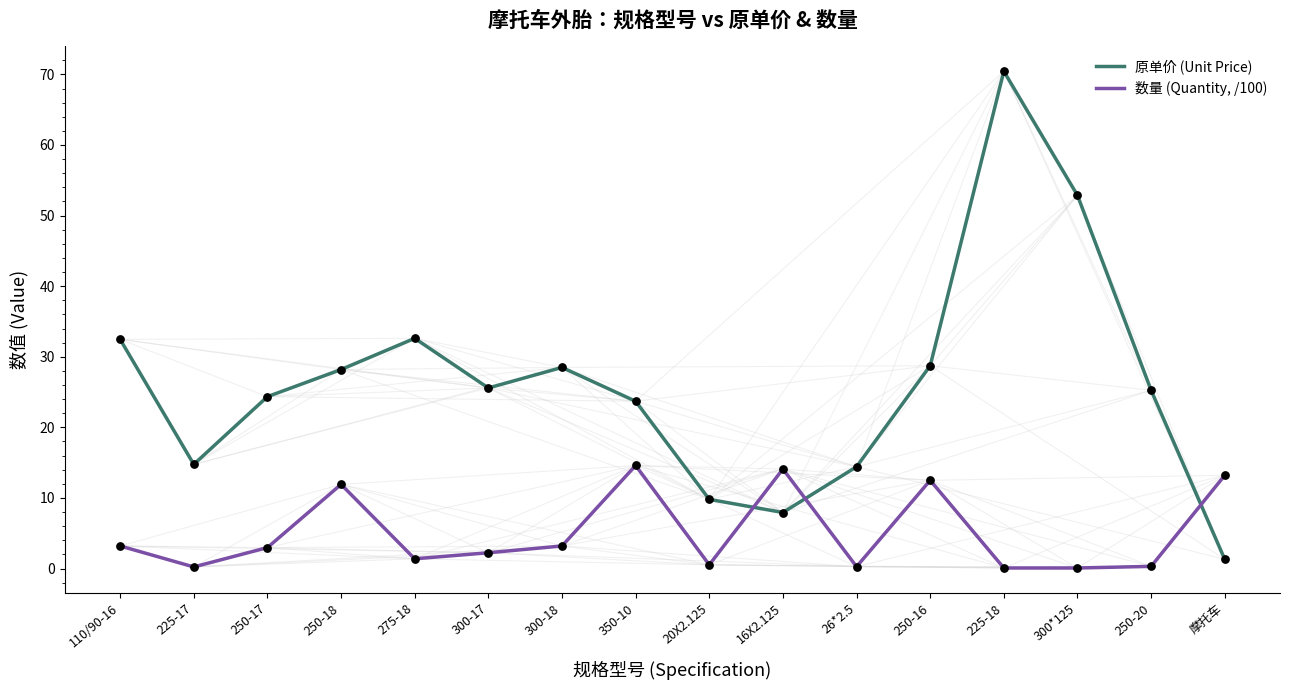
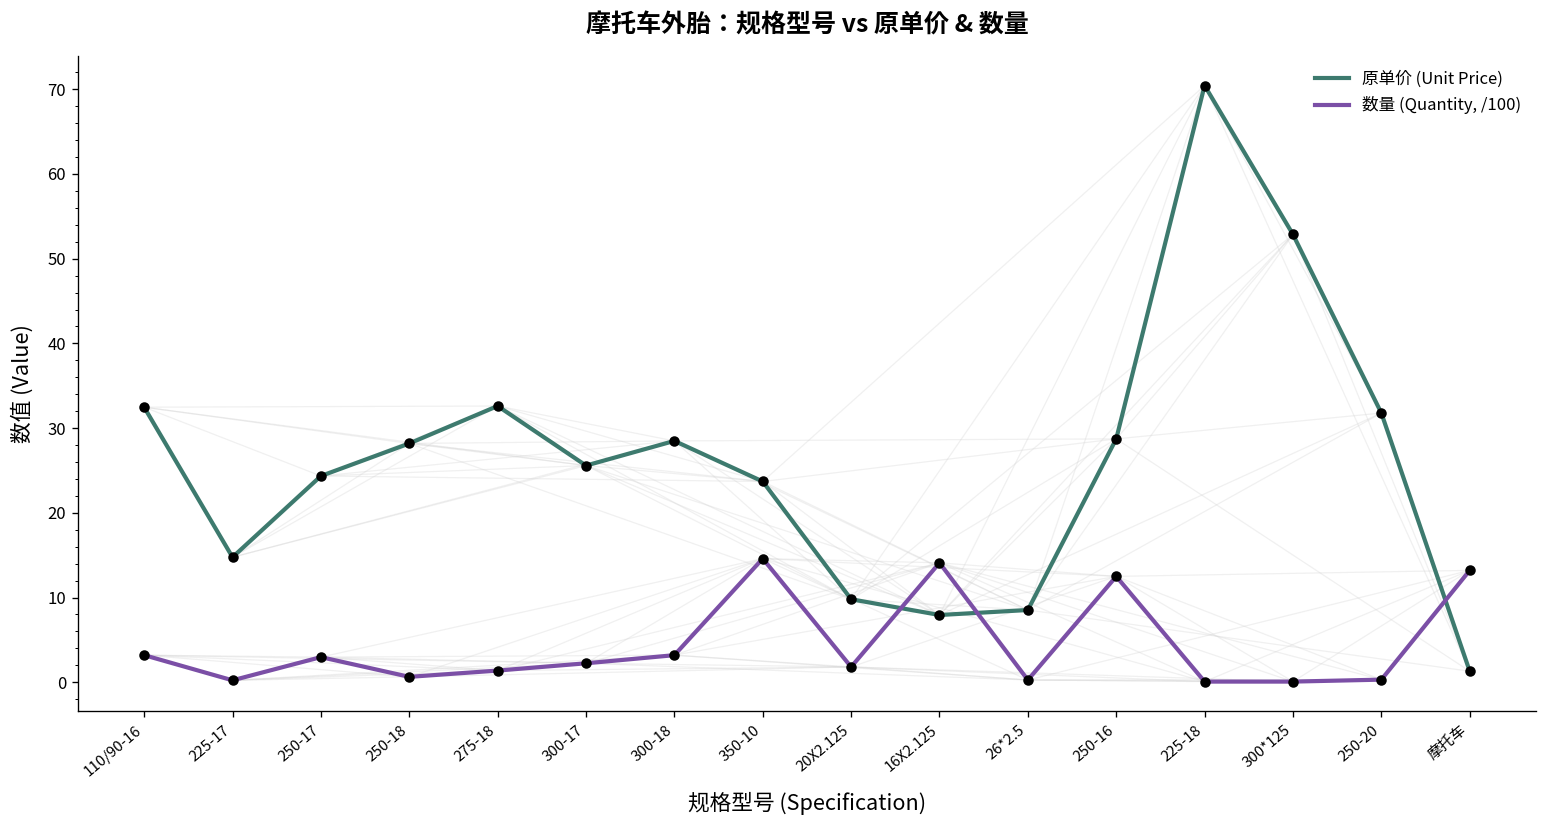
  {
    "原单价 (Unit Price)": {
-     "26*2.5": 14,
-     "250-20": 25
+     "26*2.5": 9,
+     "250-20": 32
    },
    "数量 (Quantity, /100)": {
-     "250-18": 12,
-     "20X2.125": 1
+     "250-18": 1,
+     "20X2.125": 2
    }
  }
